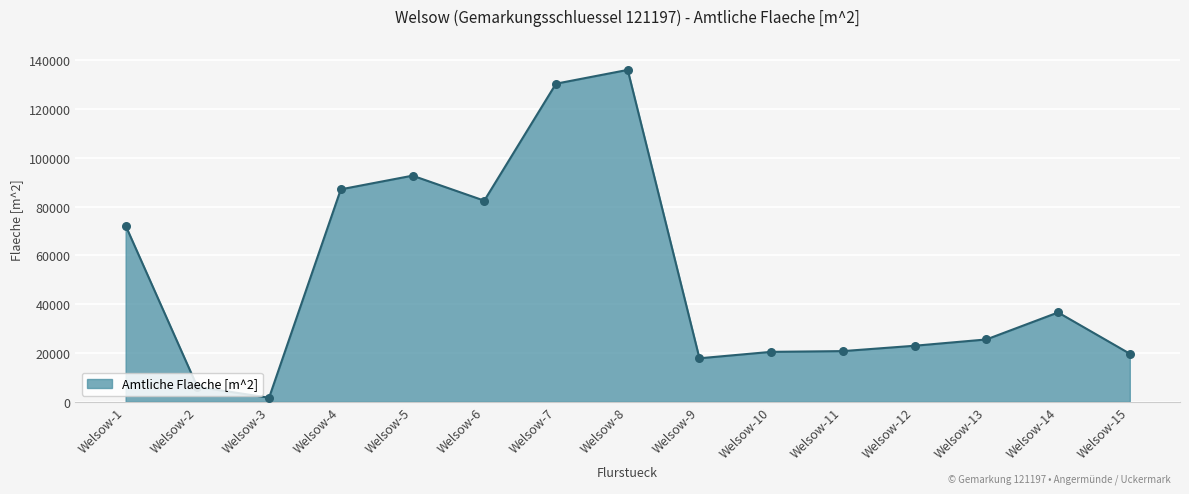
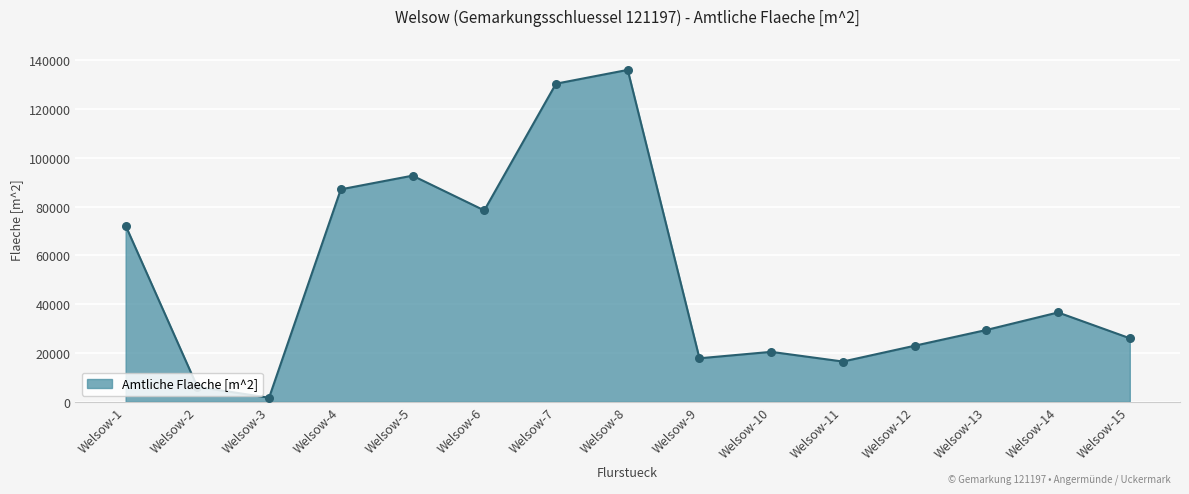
  {
    "Welsow-1": 72000,
    "Welsow-3": 2000,
    "Welsow-4": 87000,
    "Welsow-5": 93000,
-   "Welsow-6": 82000,
+   "Welsow-6": 79000,
    "Welsow-7": 130000,
    "Welsow-8": 136000,
    "Welsow-9": 18000,
    "Welsow-10": 20000,
-   "Welsow-11": 21000,
+   "Welsow-11": 16000,
    "Welsow-12": 23000,
-   "Welsow-13": 26000,
+   "Welsow-13": 29000,
    "Welsow-14": 37000,
-   "Welsow-15": 20000
+   "Welsow-15": 26000
  }
